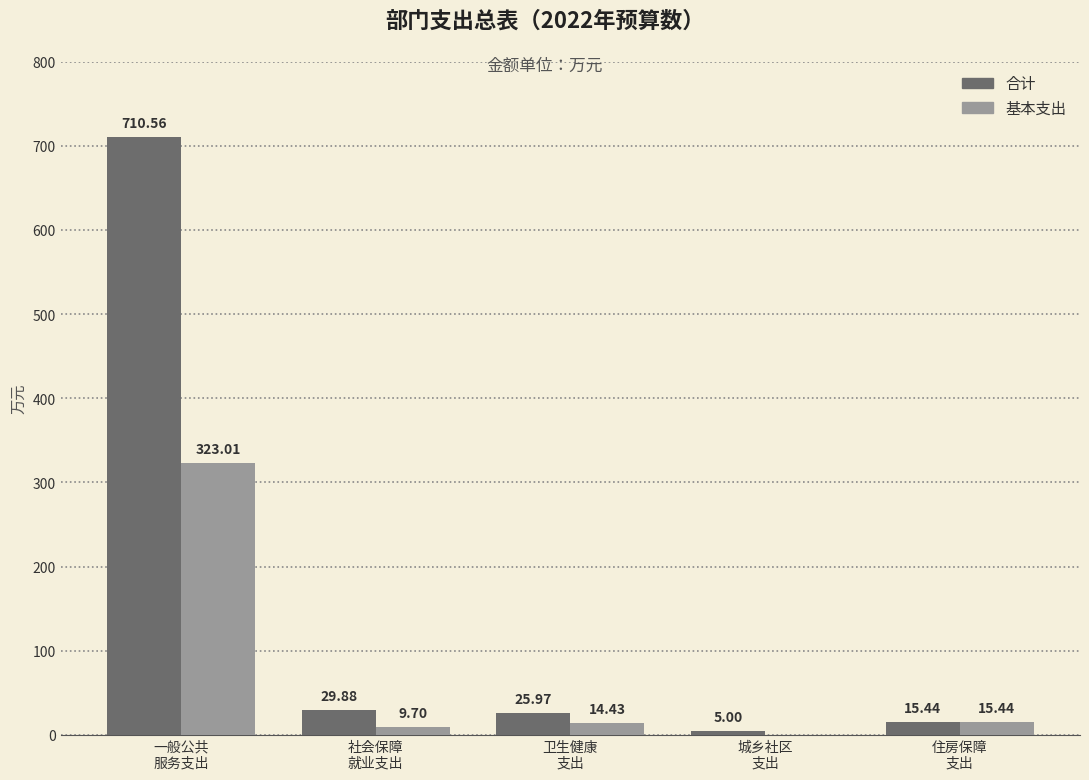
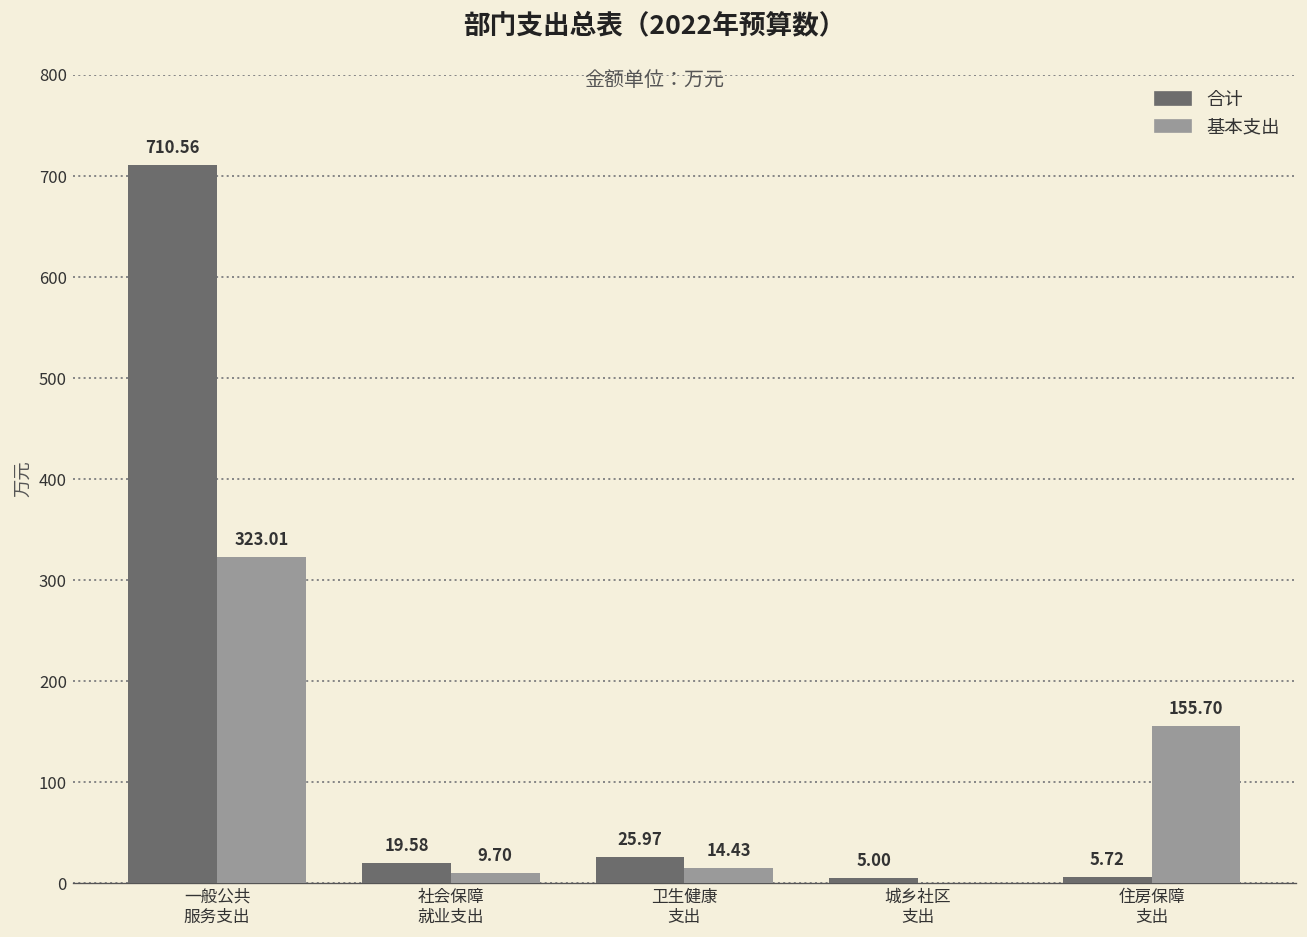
  {
    "合计": {
      "一般公共 服务支出": 710.56,
-     "社会保障 就业支出": 29.88,
+     "社会保障 就业支出": 19.58,
      "卫生健康 支出": 25.97,
      "城乡社区 支出": 5.00,
-     "住房保障 支出": 15.44
+     "住房保障 支出": 5.72
    },
    "基本支出": {
      "一般公共 服务支出": 323.01,
      "社会保障 就业支出": 9.70,
      "卫生健康 支出": 14.43,
-     "住房保障 支出": 15.44
+     "住房保障 支出": 155.70
    }
  }
